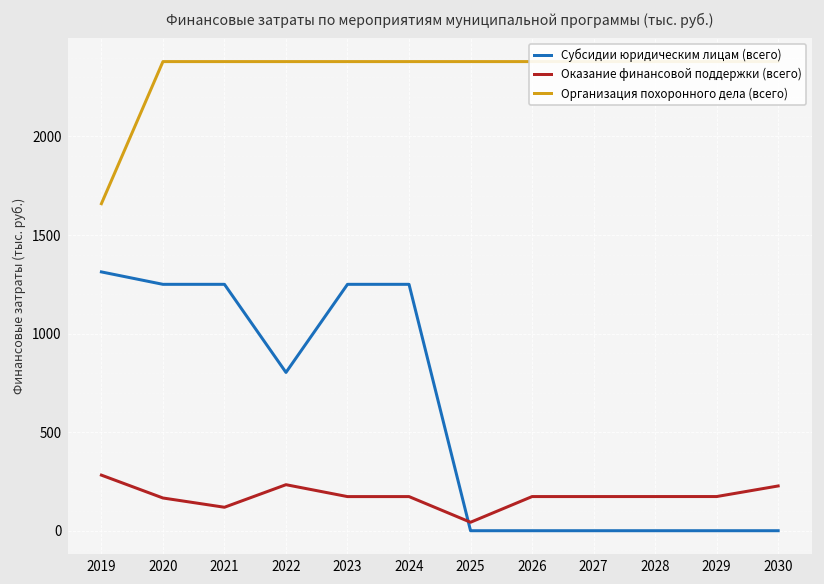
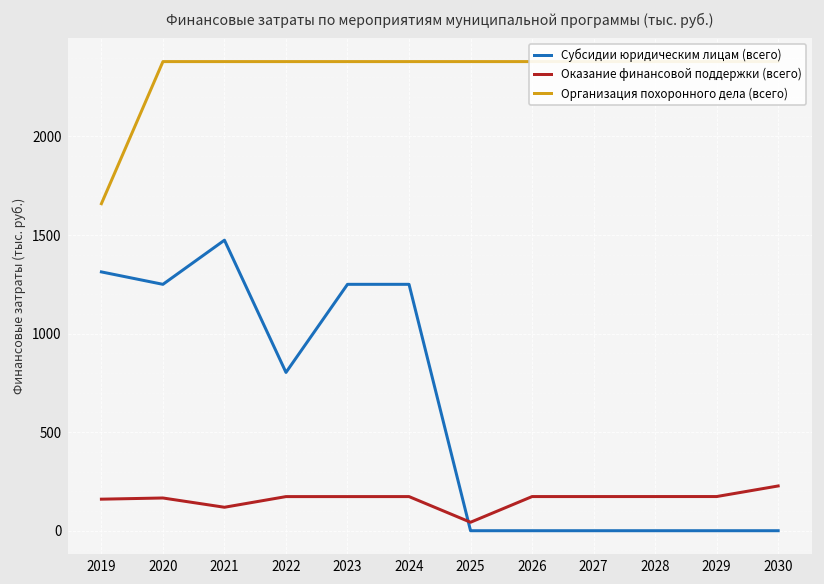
  {
    "Субсидии юридическим лицам (всего)": {
      "2019": 1310,
      "2020": 1250,
-     "2021": 1250,
+     "2021": 1470,
      "2022": 800,
      "2023": 1250,
      "2024": 1250,
      "2025": 0,
      "2026": 0,
      "2027": 0,
      "2028": 0,
      "2029": 0,
      "2030": 0
    },
    "Оказание финансовой поддержки (всего)": {
-     "2019": 280,
+     "2019": 160,
      "2020": 170,
      "2021": 120,
-     "2022": 230,
+     "2022": 170,
      "2023": 170,
      "2024": 170,
      "2025": 40,
      "2026": 170,
      "2027": 170,
      "2028": 170,
      "2029": 170,
      "2030": 230
    },
    "Организация похоронного дела (всего)": {
      "2019": 1660,
      "2020": 2380,
      "2021": 2380,
      "2022": 2380,
      "2023": 2380,
      "2024": 2380,
      "2025": 2380
    }
  }
